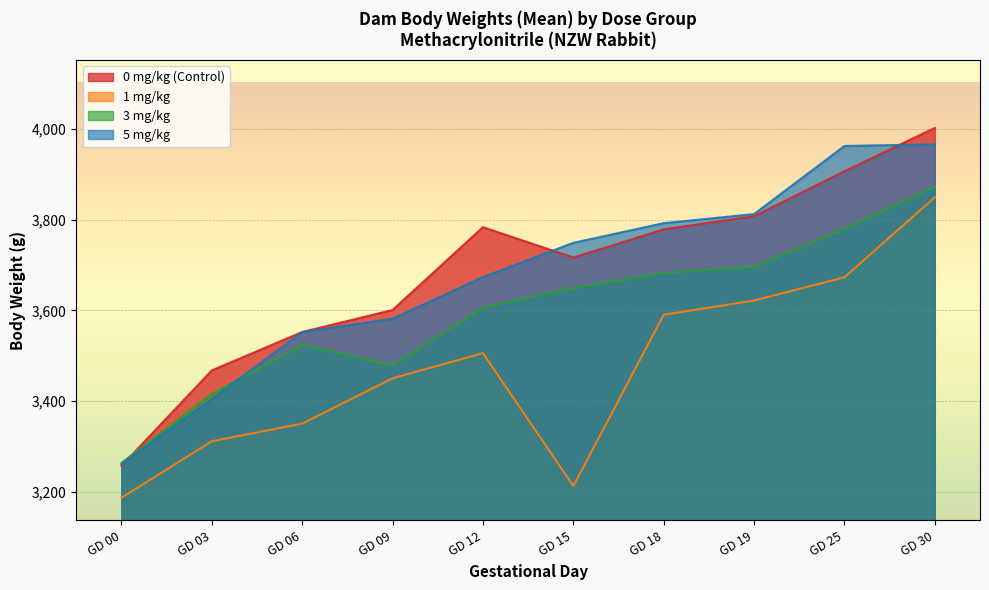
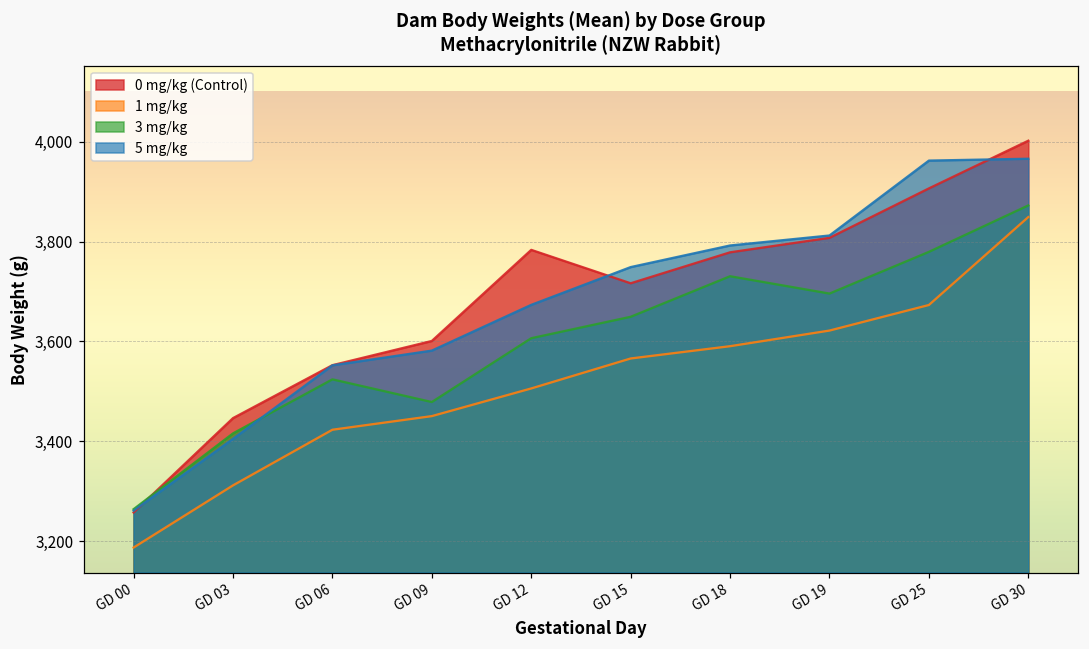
  {
    "0 mg/kg (Control)": {
-     "GD 03": "3,470",
+     "GD 03": "3,450",
      "GD 09": "3,600",
      "GD 12": "3,780",
      "GD 15": "3,720",
      "GD 18": "3,780",
      "GD 25": "3,910",
      "GD 30": "4,000"
    },
    "1 mg/kg": {
      "GD 00": "3,190",
      "GD 03": "3,310",
-     "GD 06": "3,350",
+     "GD 06": "3,420",
      "GD 09": "3,450",
      "GD 12": "3,510",
-     "GD 15": "3,210",
+     "GD 15": "3,570",
      "GD 18": "3,590",
      "GD 19": "3,620",
      "GD 25": "3,670",
      "GD 30": "3,850"
    },
    "3 mg/kg": {
      "GD 03": "3,420",
      "GD 06": "3,520",
      "GD 09": "3,480",
      "GD 12": "3,610",
      "GD 15": "3,650",
-     "GD 18": "3,680",
+     "GD 18": "3,730",
      "GD 19": "3,700",
      "GD 25": "3,780",
      "GD 30": "3,870"
    },
    "5 mg/kg": {
      "GD 03": "3,410",
      "GD 09": "3,580",
      "GD 12": "3,670",
      "GD 15": "3,750",
      "GD 18": "3,790",
      "GD 25": "3,960",
      "GD 30": "3,970"
    }
  }
